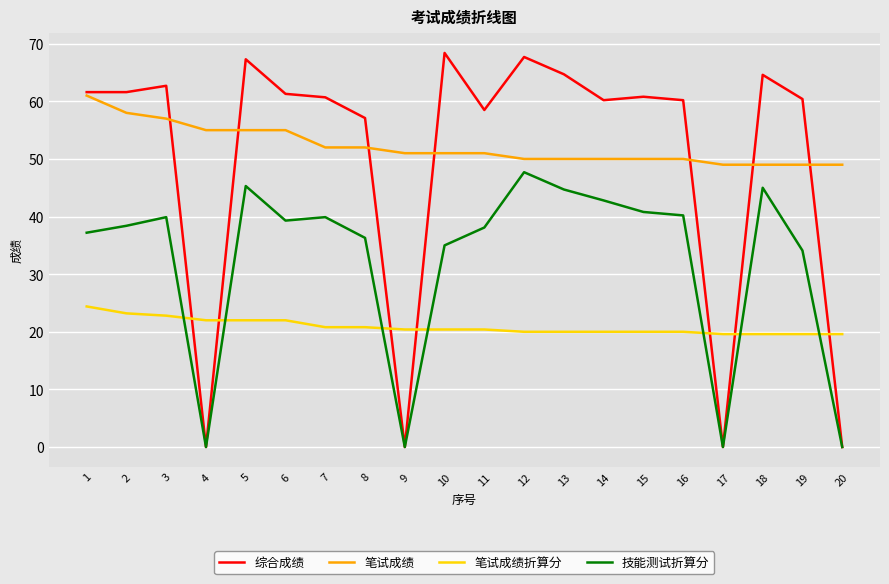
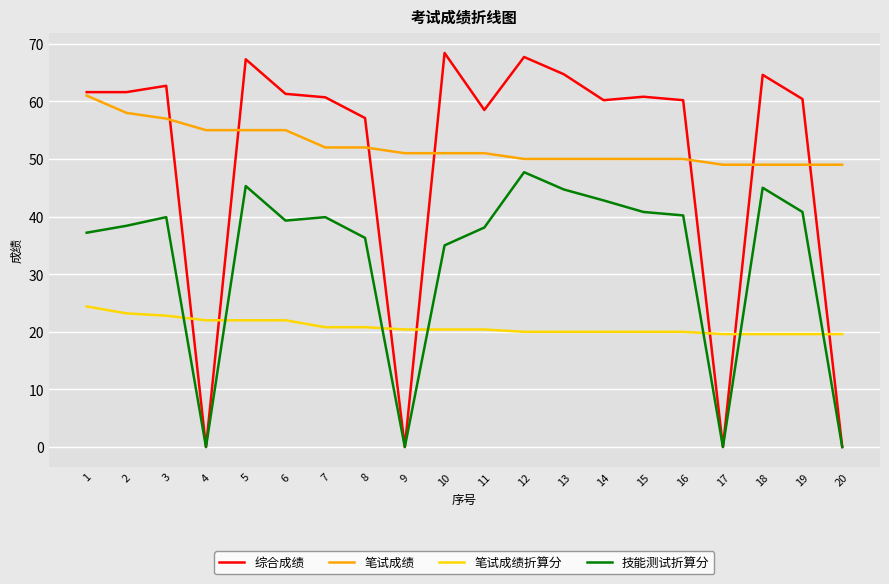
  {
    "综合成绩": {
      "1": 62,
      "2": 62,
      "3": 63,
      "5": 67,
      "6": 61,
      "7": 61,
      "8": 57,
      "10": 68,
      "11": 59,
      "12": 68,
      "13": 65,
      "14": 60,
      "15": 61,
      "16": 60,
      "18": 65,
      "19": 60
    },
    "技能测试折算分": {
      "1": 37,
      "2": 38,
      "3": 40,
      "5": 45,
      "6": 39,
      "7": 40,
      "8": 36,
      "10": 35,
      "11": 38,
      "12": 48,
      "13": 45,
      "14": 43,
      "15": 41,
      "16": 40,
      "18": 45,
-     "19": 34
+     "19": 41
    }
  }
